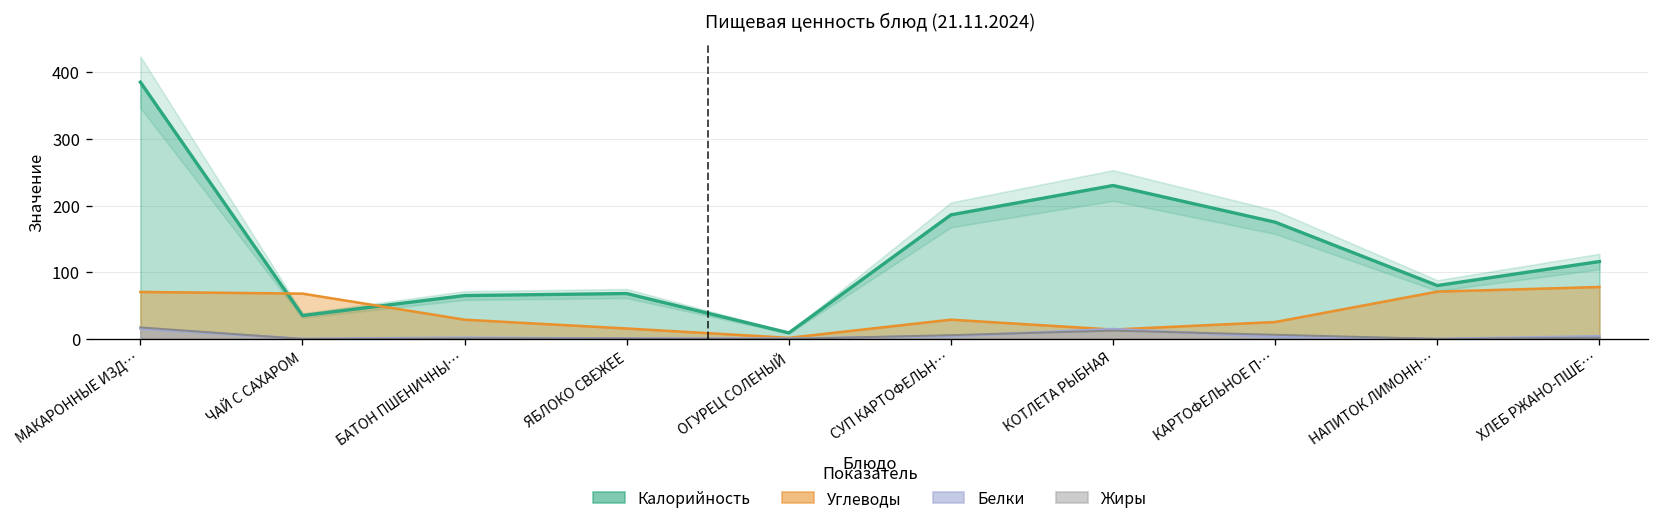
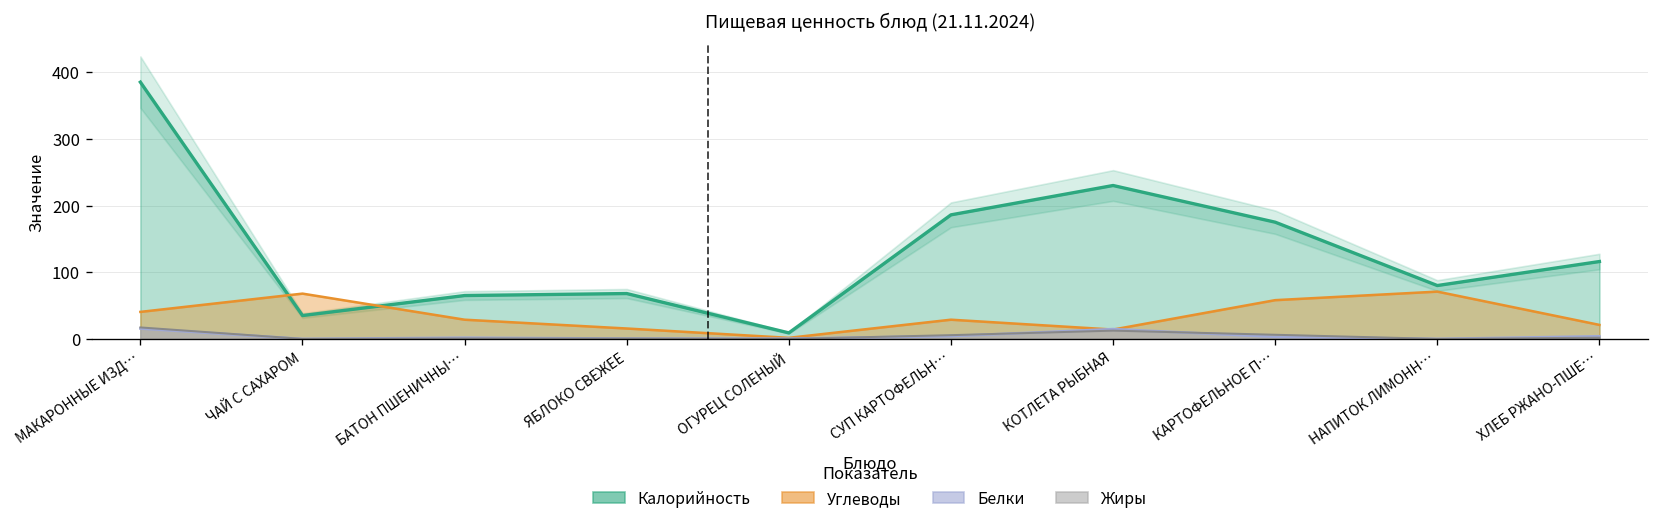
  {
    "Углеводы": {
-     "МАКАРОННЫЕ ИЗД…": 70,
+     "МАКАРОННЫЕ ИЗД…": 40,
      "ЧАЙ С САХАРОМ": 70,
      "БАТОН ПШЕНИЧНЫ…": 30,
      "ЯБЛОКО СВЕЖЕЕ": 20,
      "СУП КАРТОФЕЛЬН…": 30,
-     "КАРТОФЕЛЬНОЕ П…": 30,
+     "КАРТОФЕЛЬНОЕ П…": 60,
      "НАПИТОК ЛИМОНН…": 70,
-     "ХЛЕБ РЖАНО-ПШЕ…": 80
+     "ХЛЕБ РЖАНО-ПШЕ…": 20
    }
  }
